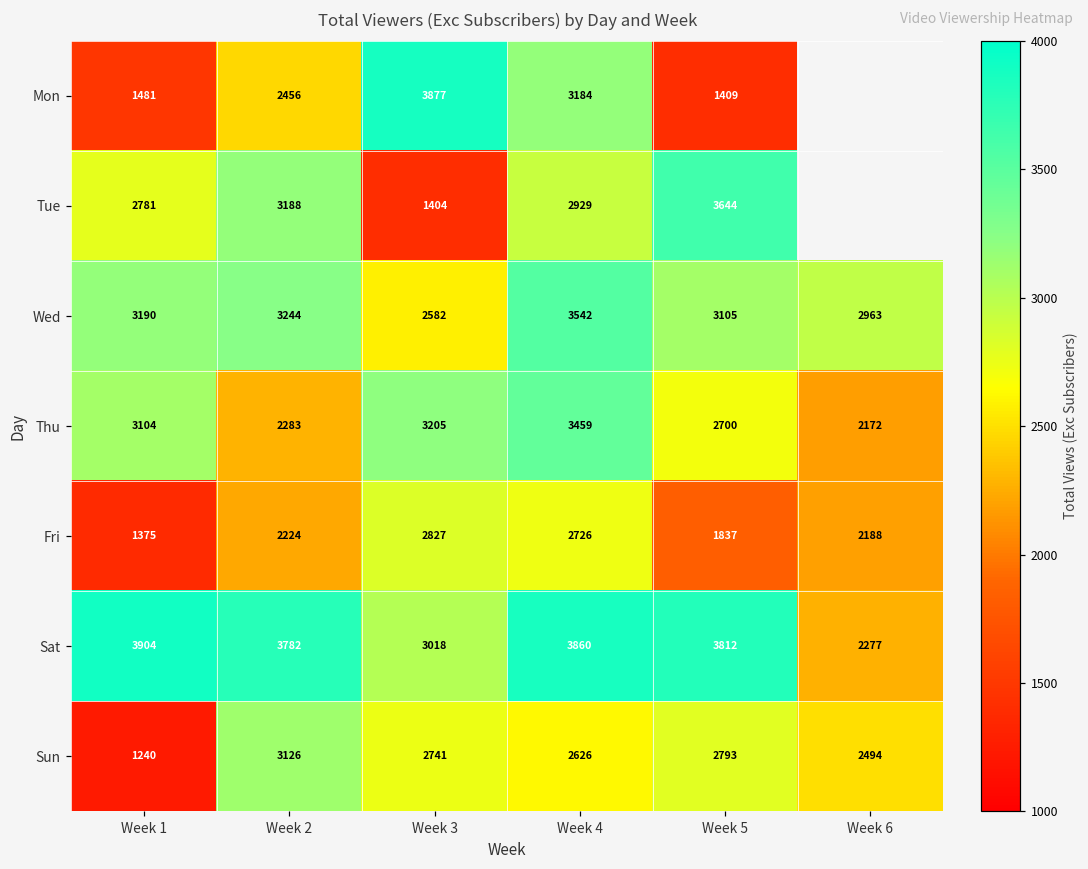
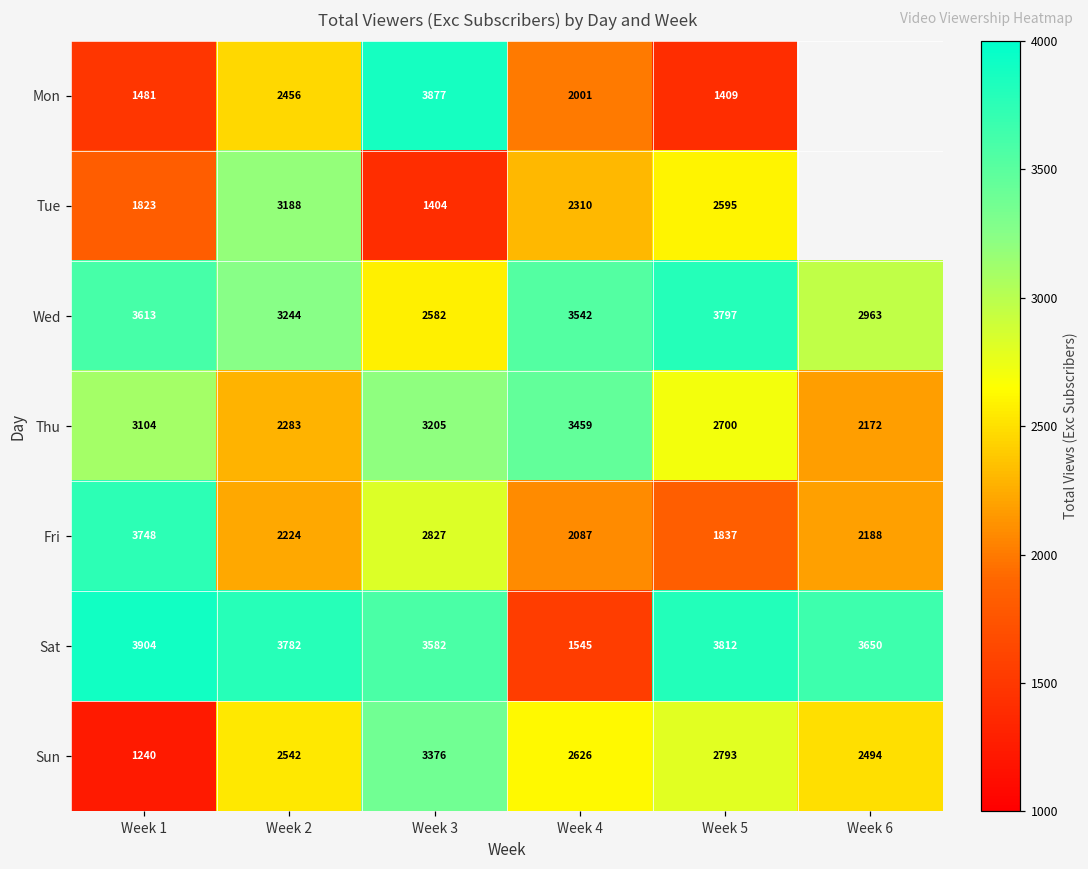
  {
    "Mon": {
      "Week 1": 1481,
      "Week 2": 2456,
      "Week 3": 3877,
-     "Week 4": 3184,
+     "Week 4": 2001,
      "Week 5": 1409
    },
    "Tue": {
-     "Week 1": 2781,
+     "Week 1": 1823,
      "Week 2": 3188,
      "Week 3": 1404,
-     "Week 4": 2929,
-     "Week 5": 3644
+     "Week 4": 2310,
+     "Week 5": 2595
    },
    "Wed": {
-     "Week 1": 3190,
+     "Week 1": 3613,
      "Week 2": 3244,
      "Week 3": 2582,
      "Week 4": 3542,
-     "Week 5": 3105,
+     "Week 5": 3797,
      "Week 6": 2963
    },
    "Thu": {
      "Week 1": 3104,
      "Week 2": 2283,
      "Week 3": 3205,
      "Week 4": 3459,
      "Week 5": 2700,
      "Week 6": 2172
    },
    "Fri": {
-     "Week 1": 1375,
+     "Week 1": 3748,
      "Week 2": 2224,
      "Week 3": 2827,
-     "Week 4": 2726,
+     "Week 4": 2087,
      "Week 5": 1837,
      "Week 6": 2188
    },
    "Sat": {
      "Week 1": 3904,
      "Week 2": 3782,
-     "Week 3": 3018,
-     "Week 4": 3860,
+     "Week 3": 3582,
+     "Week 4": 1545,
      "Week 5": 3812,
-     "Week 6": 2277
+     "Week 6": 3650
    },
    "Sun": {
      "Week 1": 1240,
-     "Week 2": 3126,
-     "Week 3": 2741,
+     "Week 2": 2542,
+     "Week 3": 3376,
      "Week 4": 2626,
      "Week 5": 2793,
      "Week 6": 2494
    }
  }
